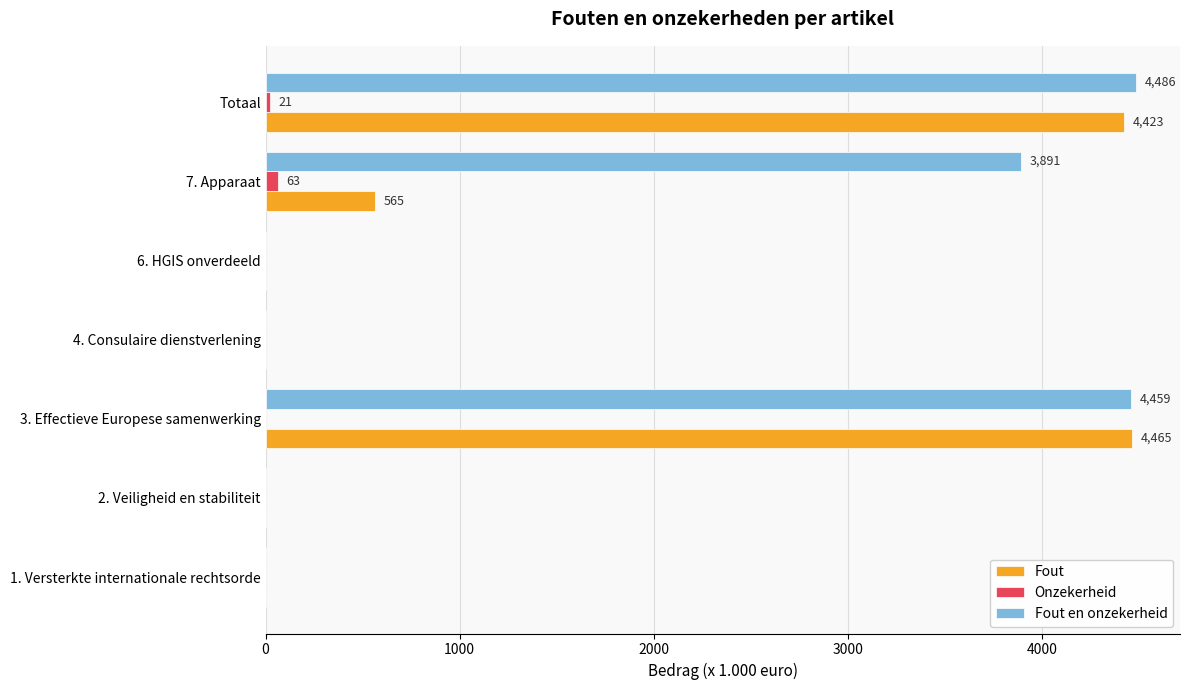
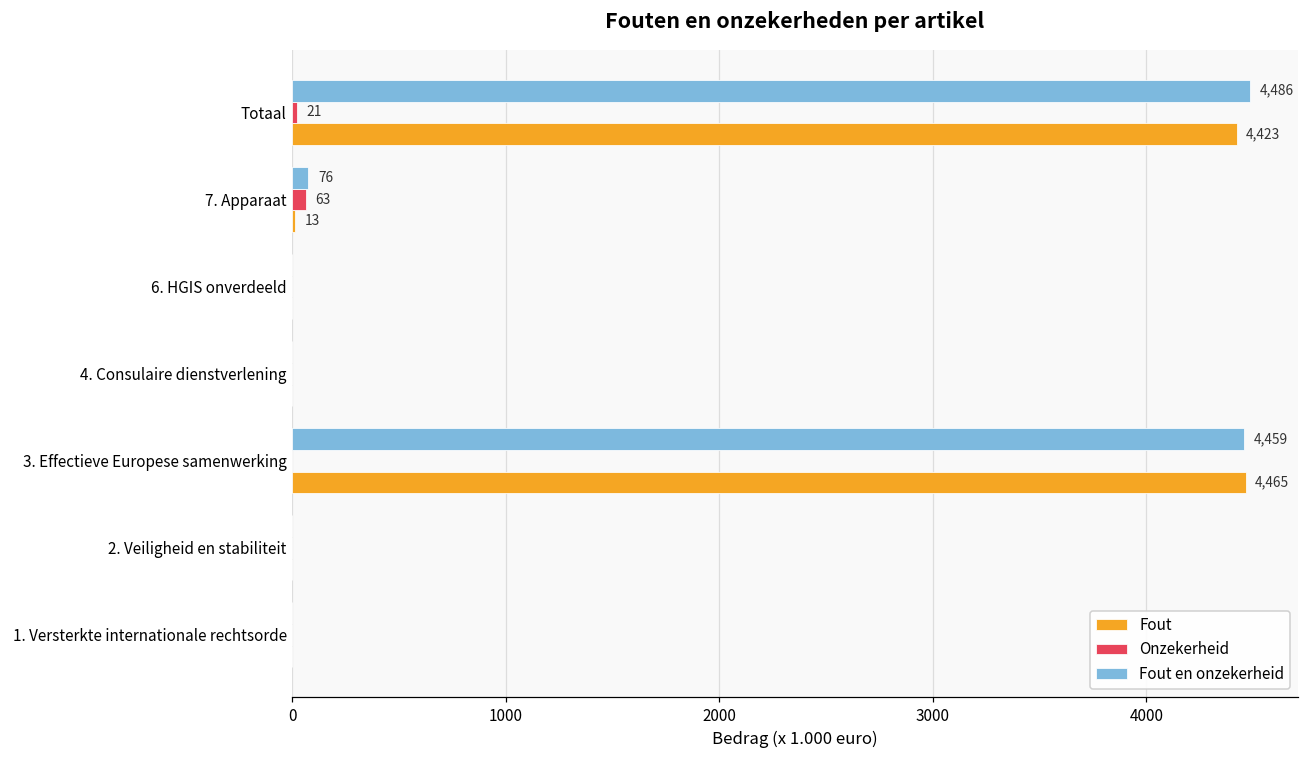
  {
    "Fout": {
      "Totaal": "4,423",
-     "7. Apparaat": "565",
+     "7. Apparaat": "13",
      "3. Effectieve Europese samenwerking": "4,465"
    },
    "Onzekerheid": {
      "Totaal": "21",
      "7. Apparaat": "63"
    },
    "Fout en onzekerheid": {
      "Totaal": "4,486",
-     "7. Apparaat": "3,891",
+     "7. Apparaat": "76",
      "3. Effectieve Europese samenwerking": "4,459"
    }
  }
